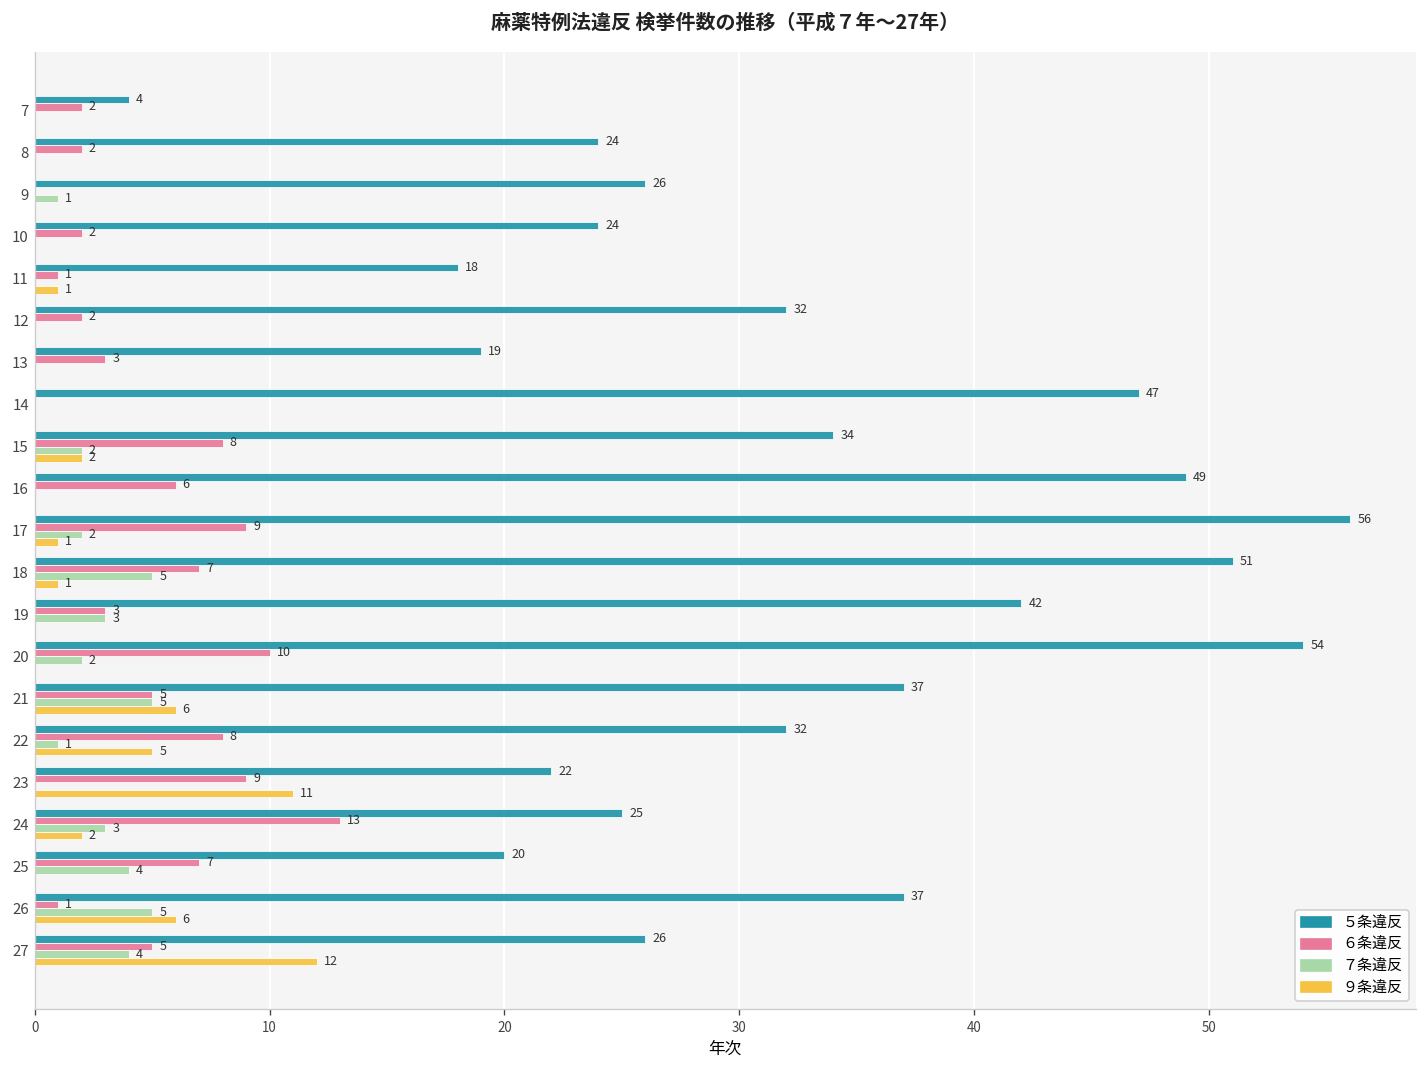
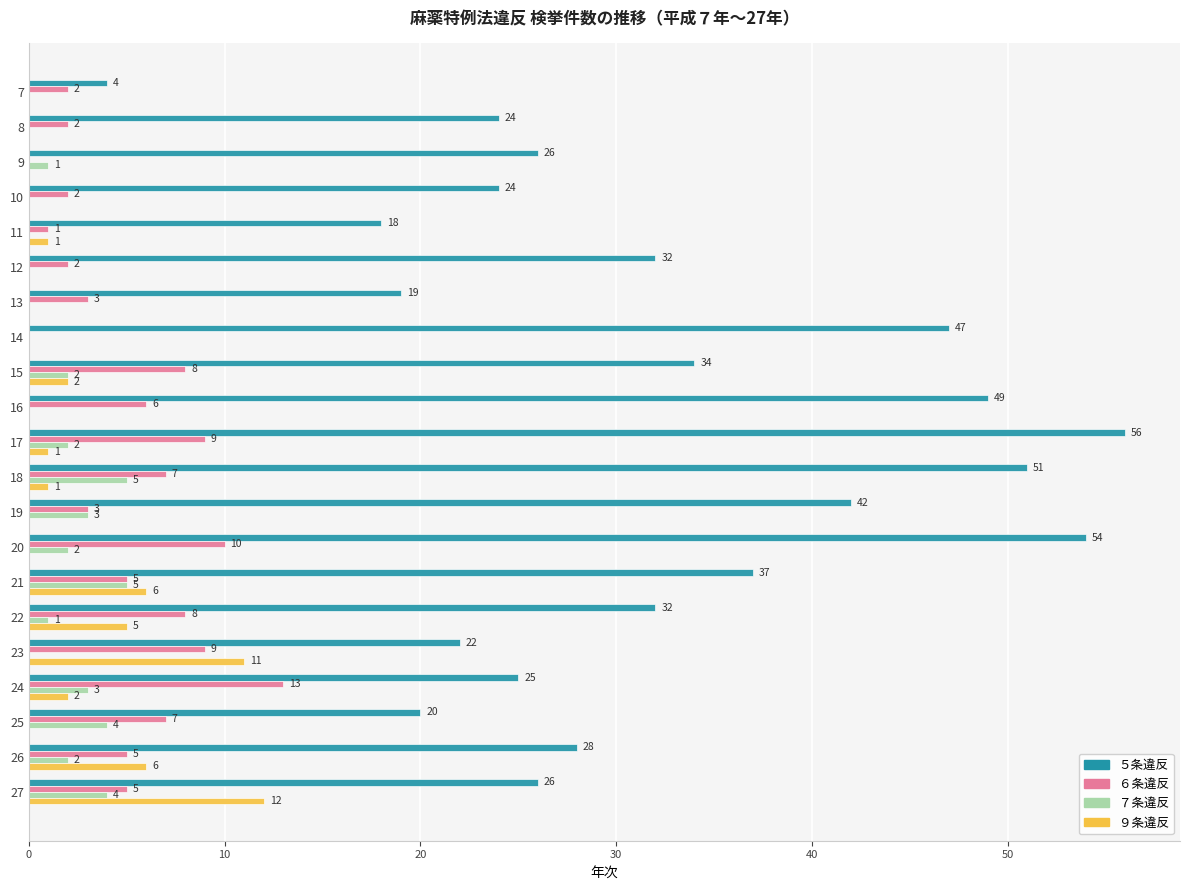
  {
    "５条違反": {
      "7": 4,
      "8": 24,
      "9": 26,
      "10": 24,
      "11": 18,
      "12": 32,
      "13": 19,
      "14": 47,
      "15": 34,
      "16": 49,
      "17": 56,
      "18": 51,
      "19": 42,
      "20": 54,
      "21": 37,
      "22": 32,
      "23": 22,
      "24": 25,
      "25": 20,
-     "26": 37,
+     "26": 28,
      "27": 26
    },
    "６条違反": {
      "7": 2,
      "8": 2,
      "10": 2,
      "11": 1,
      "12": 2,
      "13": 3,
      "15": 8,
      "16": 6,
      "17": 9,
      "18": 7,
      "20": 10,
      "22": 8,
      "23": 9,
      "24": 13,
      "25": 7,
-     "26": 1,
+     "26": 5,
      "27": 5
    },
    "７条違反": {
      "9": 1,
      "17": 2,
      "18": 5,
      "20": 2,
      "22": 1,
      "24": 3,
      "25": 4,
-     "26": 5,
+     "26": 2,
      "27": 4
    },
    "９条違反": {
      "11": 1,
      "17": 1,
      "18": 1,
      "21": 6,
      "22": 5,
      "23": 11,
      "24": 2,
      "26": 6,
      "27": 12
    }
  }
